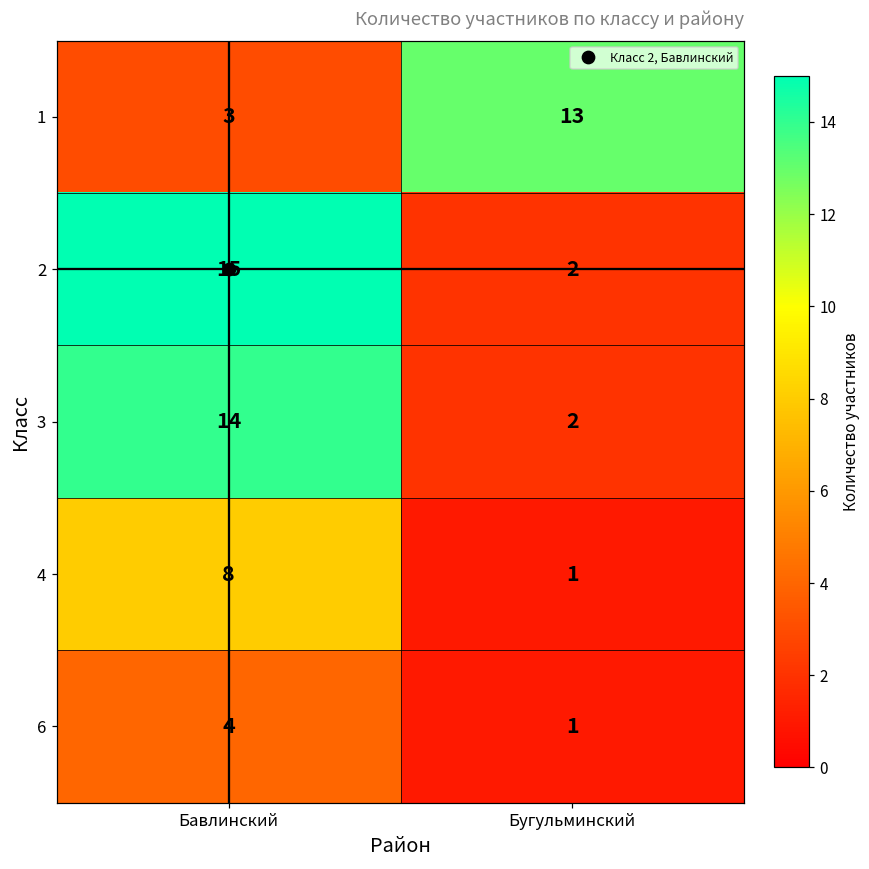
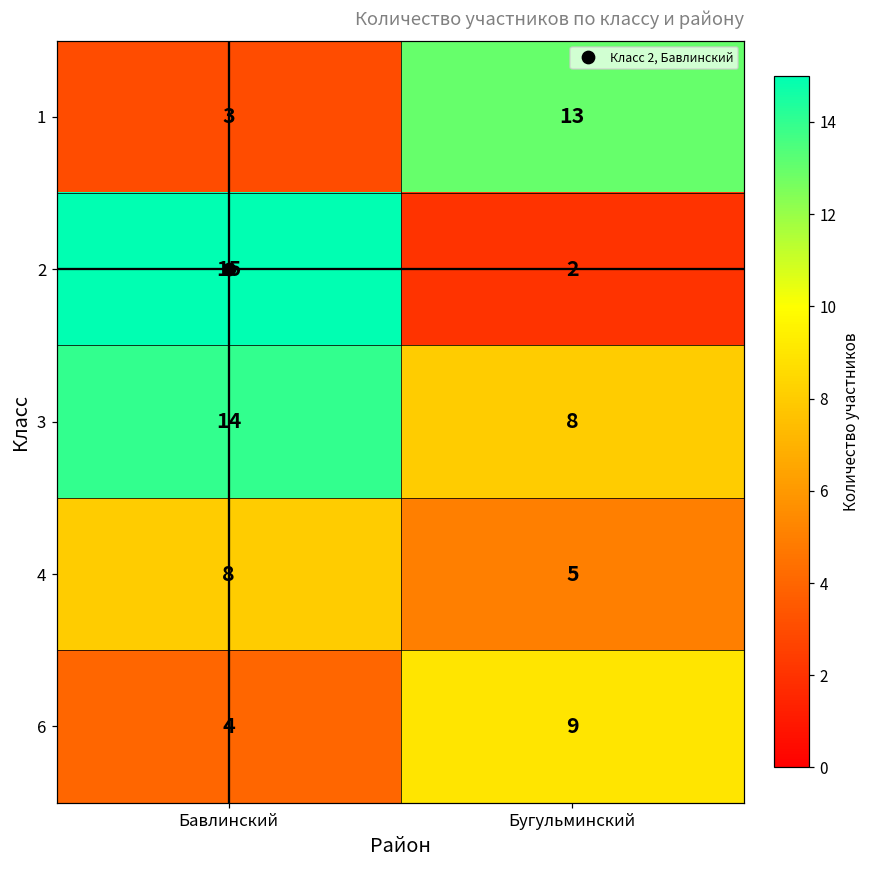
  {
    "1": {
      "Бавлинский": 3,
      "Бугульминский": 13
    },
    "2": {
      "Бугульминский": 2
    },
    "3": {
      "Бавлинский": 14,
-     "Бугульминский": 2
+     "Бугульминский": 8
    },
    "4": {
      "Бавлинский": 8,
-     "Бугульминский": 1
+     "Бугульминский": 5
    },
    "6": {
      "Бавлинский": 4,
-     "Бугульминский": 1
+     "Бугульминский": 9
    }
  }
